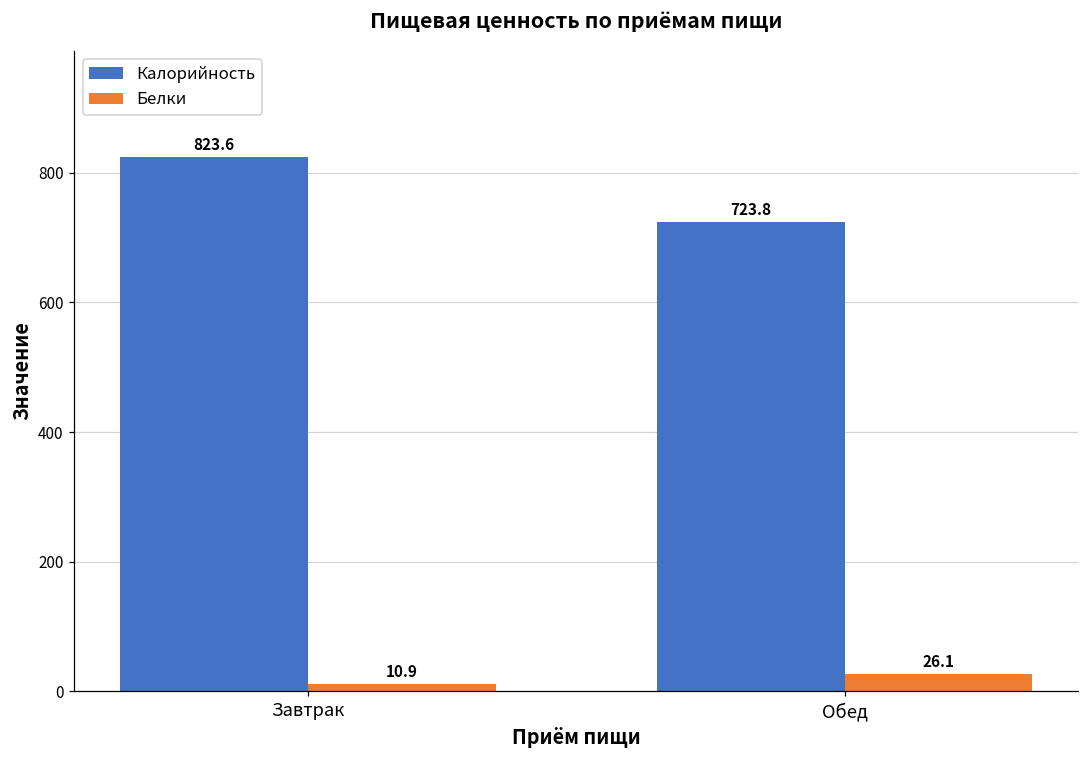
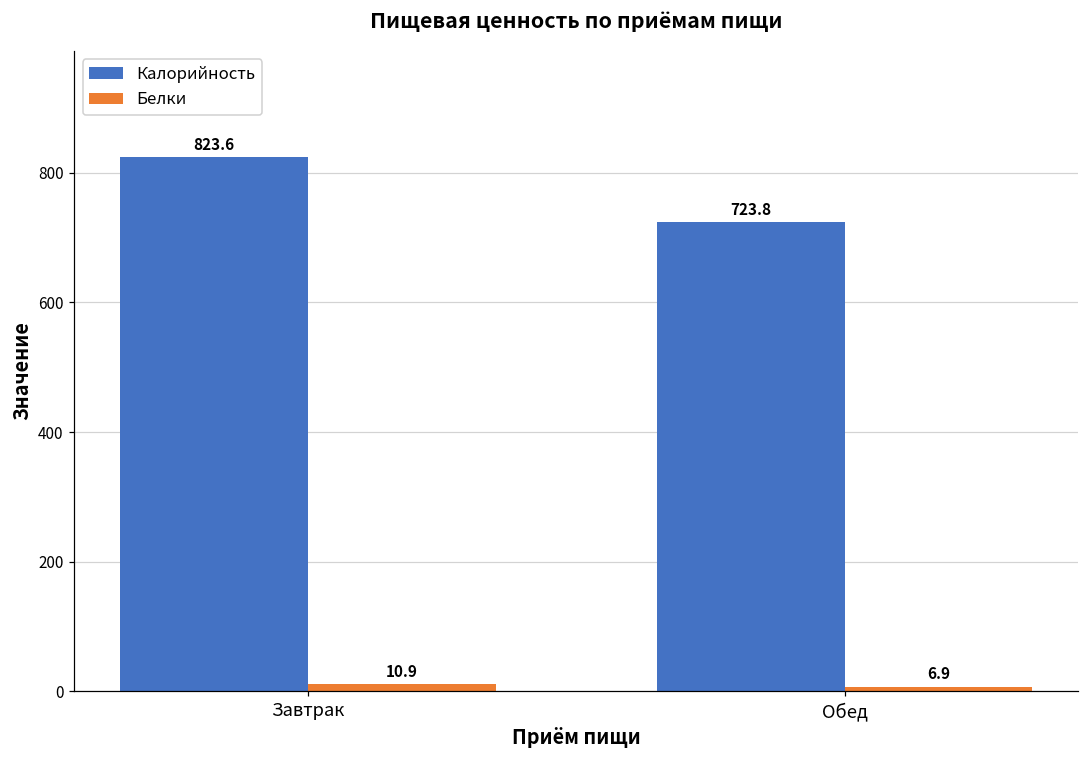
  {
    "Калорийность": {
      "Завтрак": 823.6,
      "Обед": 723.8
    },
    "Белки": {
      "Завтрак": 10.9,
-     "Обед": 26.1
+     "Обед": 6.9
    }
  }
